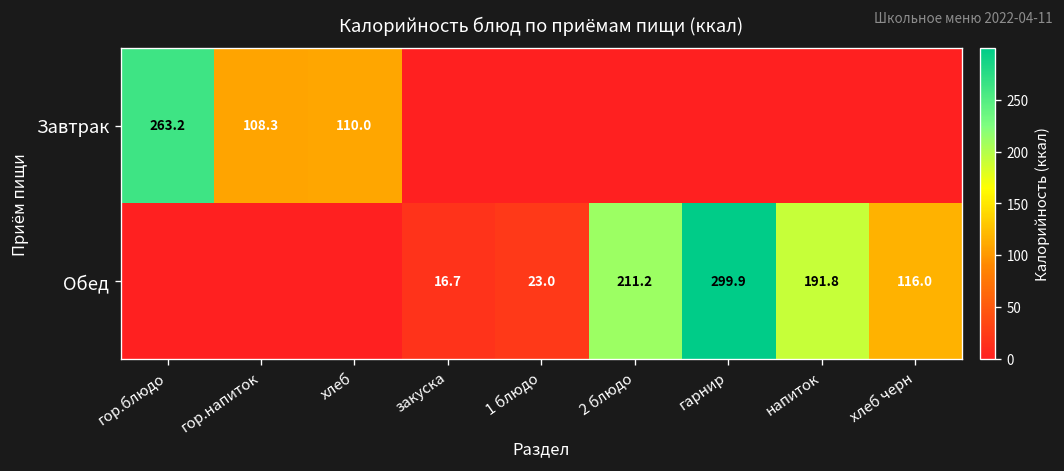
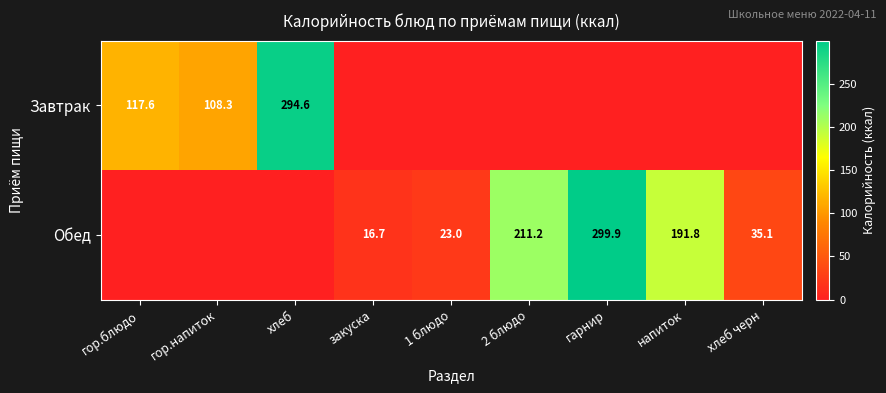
  {
    "Завтрак": {
-     "гор.блюдо": 263.2,
+     "гор.блюдо": 117.6,
      "гор.напиток": 108.3,
-     "хлеб": 110.0
+     "хлеб": 294.6
    },
    "Обед": {
      "закуска": 16.7,
      "1 блюдо": 23.0,
      "2 блюдо": 211.2,
      "гарнир": 299.9,
      "напиток": 191.8,
-     "хлеб черн": 116.0
+     "хлеб черн": 35.1
    }
  }
